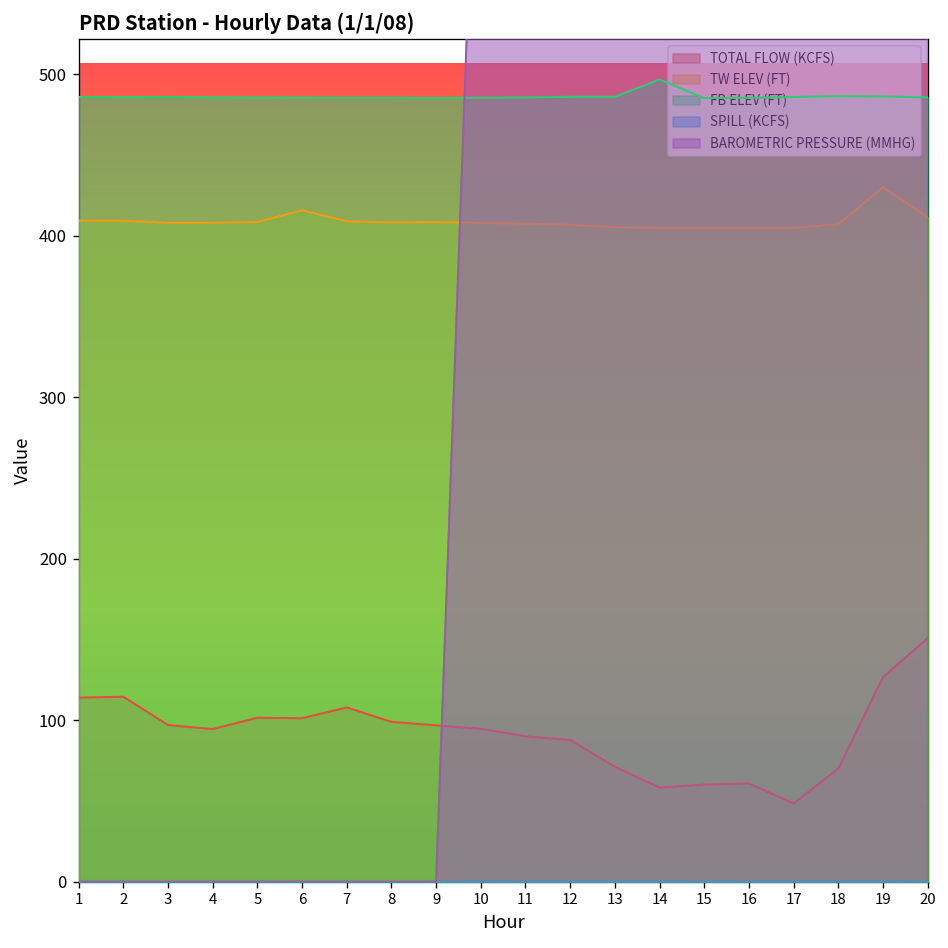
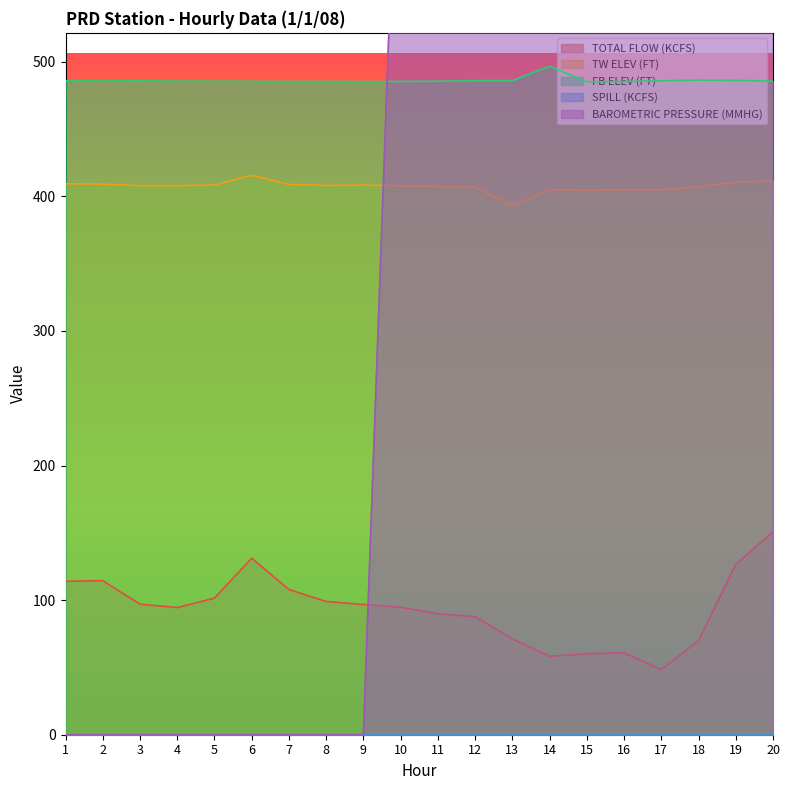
  {
    "TOTAL FLOW (KCFS)": {
      "1": 114,
      "2": 115,
      "3": 97,
      "4": 95,
      "5": 102,
-     "6": 101,
+     "6": 131,
      "7": 108,
      "8": 99,
      "9": 97,
      "10": 95,
      "11": 90,
      "12": 88,
      "13": 71,
      "14": 58,
      "15": 60,
      "16": 61,
      "17": 48,
      "18": 70,
      "19": 127,
      "20": 151
    },
    "TW ELEV (FT)": {
      "1": 409,
      "2": 409,
      "3": 408,
      "4": 408,
      "5": 409,
      "6": 416,
      "7": 409,
      "8": 408,
      "9": 408,
      "10": 408,
      "11": 407,
      "12": 407,
-     "13": 405,
+     "13": 393,
      "14": 405,
      "15": 405,
      "16": 405,
      "17": 405,
      "18": 407,
-     "19": 430,
+     "19": 411,
      "20": 411
    },
    "FB ELEV (FT)": {
      "1": 486,
      "2": 486,
      "3": 486,
      "4": 486,
      "5": 486,
      "6": 486,
      "7": 485,
      "8": 485,
      "9": 485,
      "10": 485,
      "11": 486,
      "12": 486,
      "13": 486,
      "14": 497,
      "20": 486
    },
    "SPILL (KCFS)": {
      "10": 0,
      "11": 0,
      "12": 0,
      "13": 0,
      "14": 0,
      "15": 0,
      "16": 0,
      "17": 0,
      "18": 0,
      "19": 0,
      "20": 0
    }
  }
